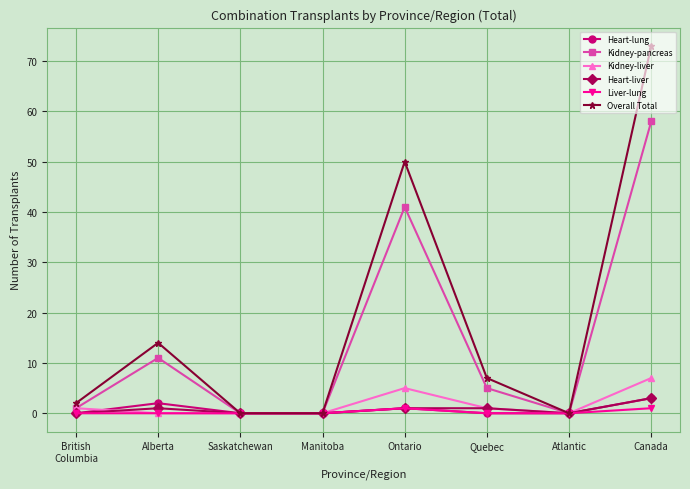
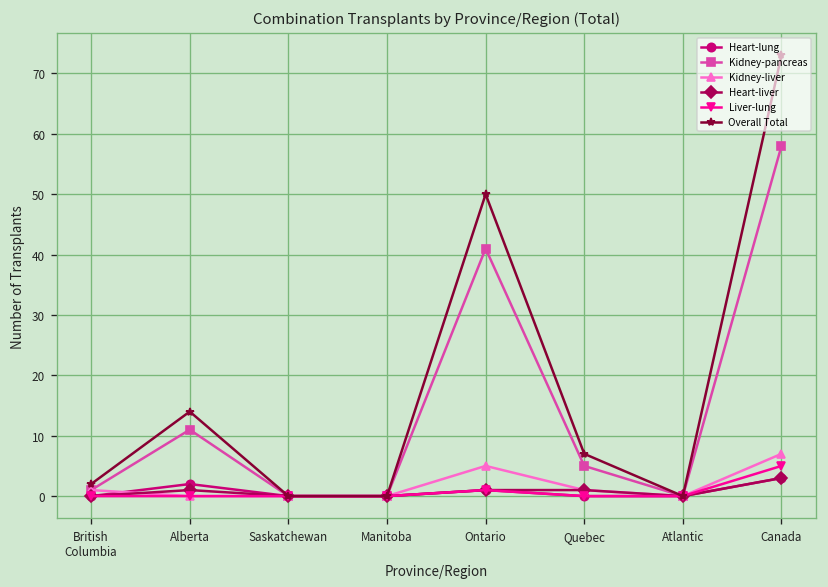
  {
    "Liver-lung": {
-     "Canada": 1
+     "Canada": 5
    }
  }
